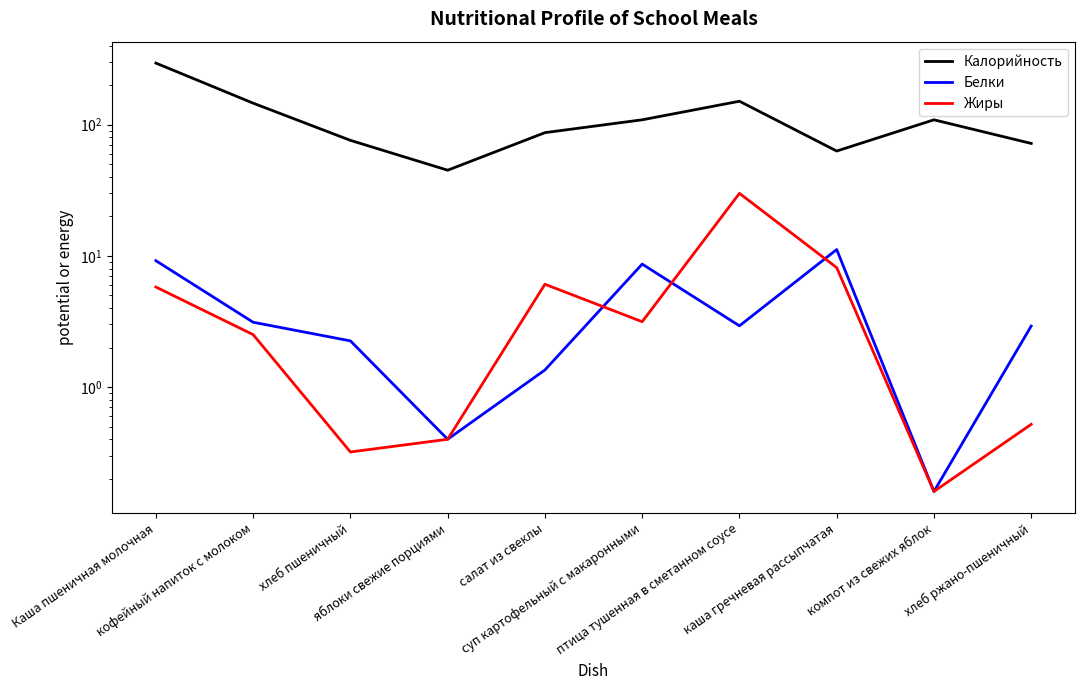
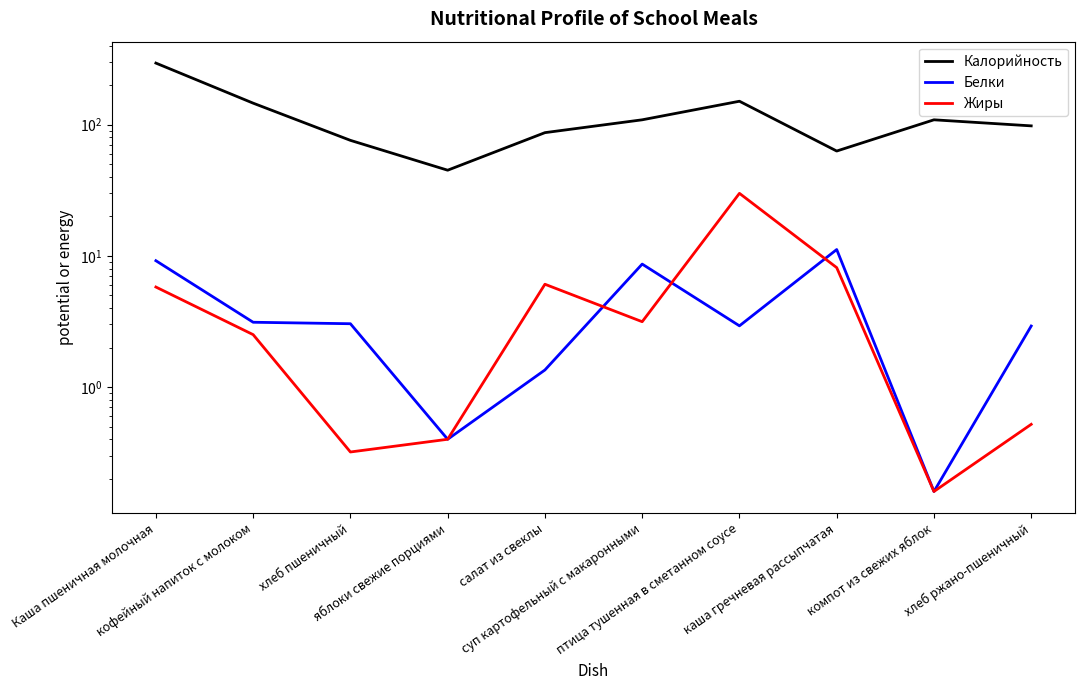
  {
    "Калорийность": {
      "Каша пшеничная молочная": 300,
      "кофейный напиток с молоком": 150,
      "хлеб пшеничный": 80,
      "яблоки свежие порциями": 45,
      "салат из свеклы": 90,
      "суп картофельный с макаронными": 110,
      "птица тушенная в сметанном соусе": 150,
      "каша гречневая рассыпчатая": 60,
      "компот из свежих яблок": 110,
-     "хлеб ржано-пшеничный": 70
+     "хлеб ржано-пшеничный": 100
    },
    "Белки": {
      "Каша пшеничная молочная": 9,
      "кофейный напиток с молоком": 3.1,
-     "хлеб пшеничный": 2.3,
+     "хлеб пшеничный": 3.0,
      "салат из свеклы": 1.4,
      "суп картофельный с макаронными": 9,
      "птица тушенная в сметанном соусе": 2.9,
      "каша гречневая рассыпчатая": 11,
      "хлеб ржано-пшеничный": 2.9
    },
    "Жиры": {
      "Каша пшеничная молочная": 6,
      "кофейный напиток с молоком": 2.5,
      "хлеб пшеничный": 0.32,
      "салат из свеклы": 6,
      "суп картофельный с макаронными": 3.2,
      "птица тушенная в сметанном соусе": 30,
      "каша гречневая рассыпчатая": 8,
      "хлеб ржано-пшеничный": 0.5
    }
  }
